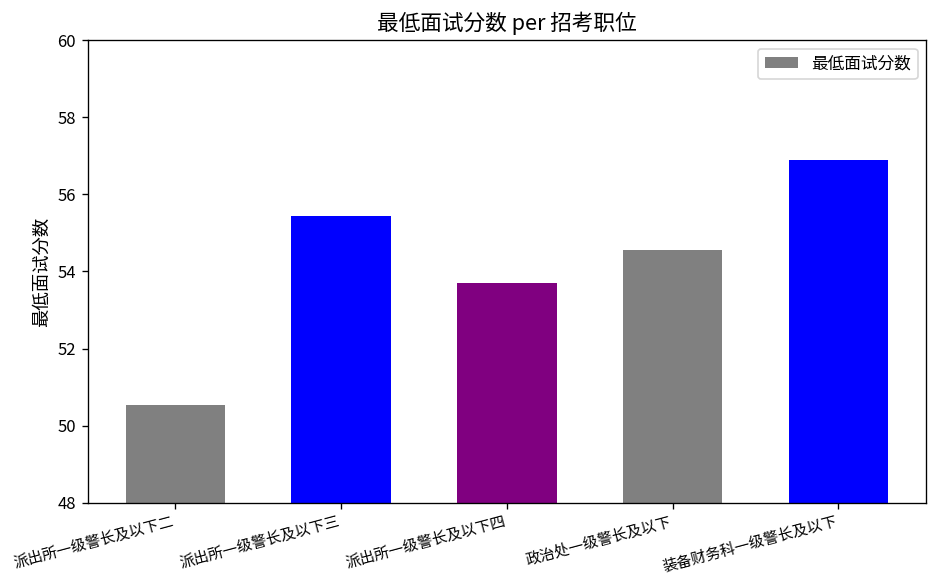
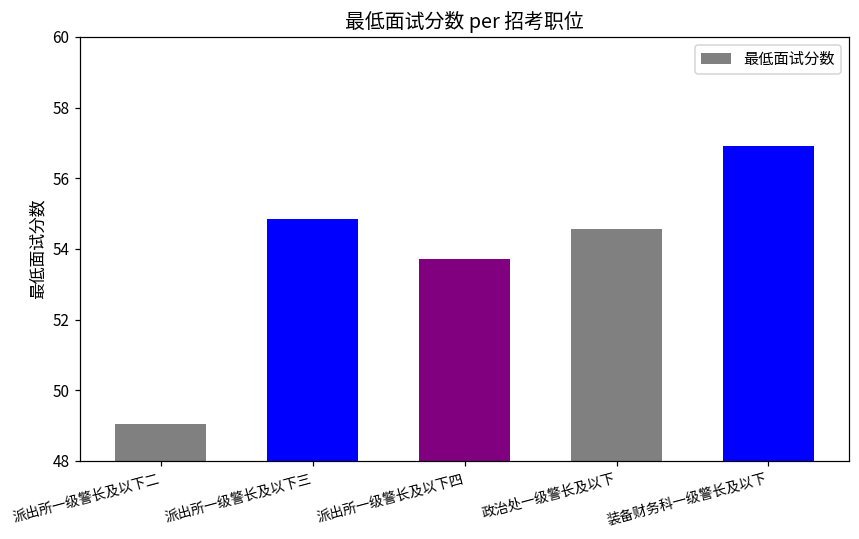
  {
-   "派出所一级警长及以下二": 50.5,
-   "派出所一级警长及以下三": 55.4,
+   "派出所一级警长及以下二": 49.0,
+   "派出所一级警长及以下三": 54.8,
    "派出所一级警长及以下四": 53.7,
    "政治处一级警长及以下": 54.6,
    "装备财务科一级警长及以下": 56.9
  }
